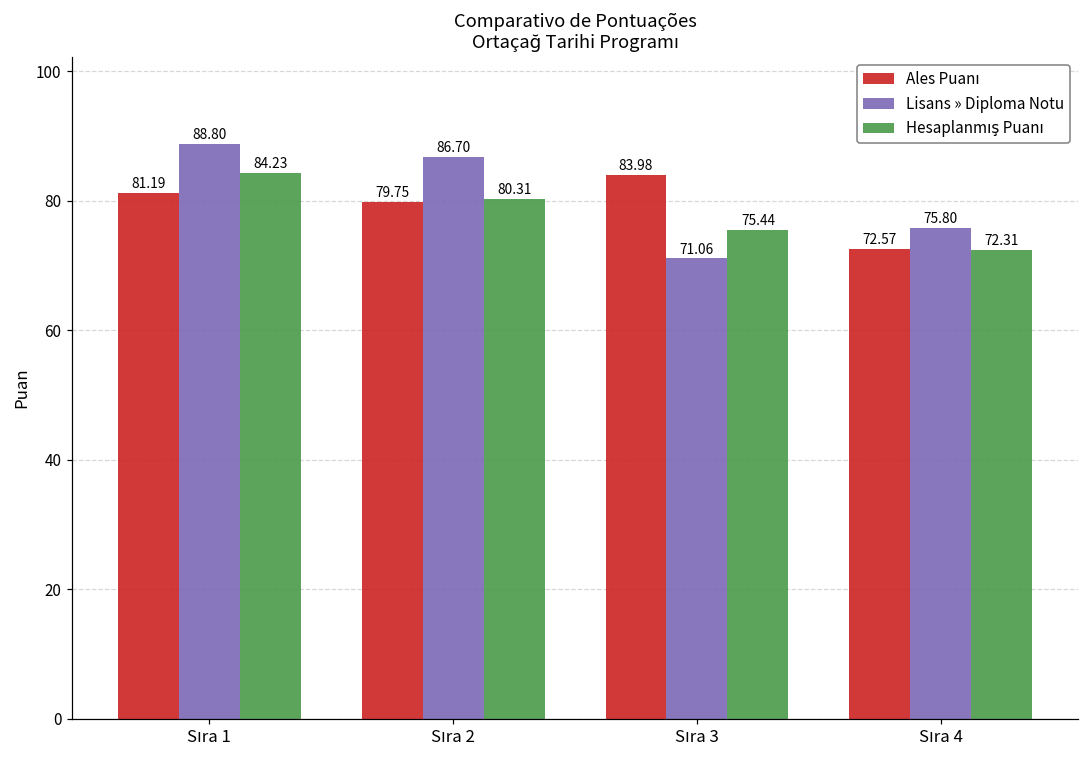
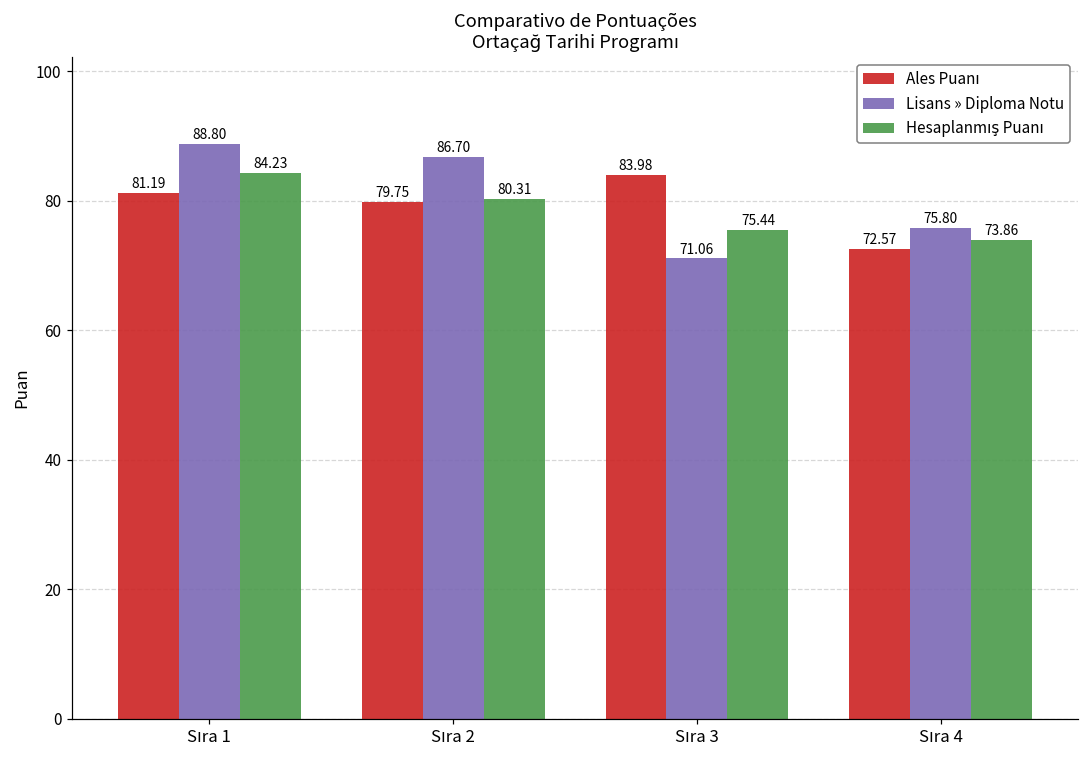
  {
    "Ales Puanı": {
      "Sıra 1": 81.19,
      "Sıra 2": 79.75,
      "Sıra 3": 83.98,
      "Sıra 4": 72.57
    },
    "Lisans » Diploma Notu": {
      "Sıra 1": 88.80,
      "Sıra 2": 86.70,
      "Sıra 3": 71.06,
      "Sıra 4": 75.80
    },
    "Hesaplanmış Puanı": {
      "Sıra 1": 84.23,
      "Sıra 2": 80.31,
      "Sıra 3": 75.44,
-     "Sıra 4": 72.31
+     "Sıra 4": 73.86
    }
  }
